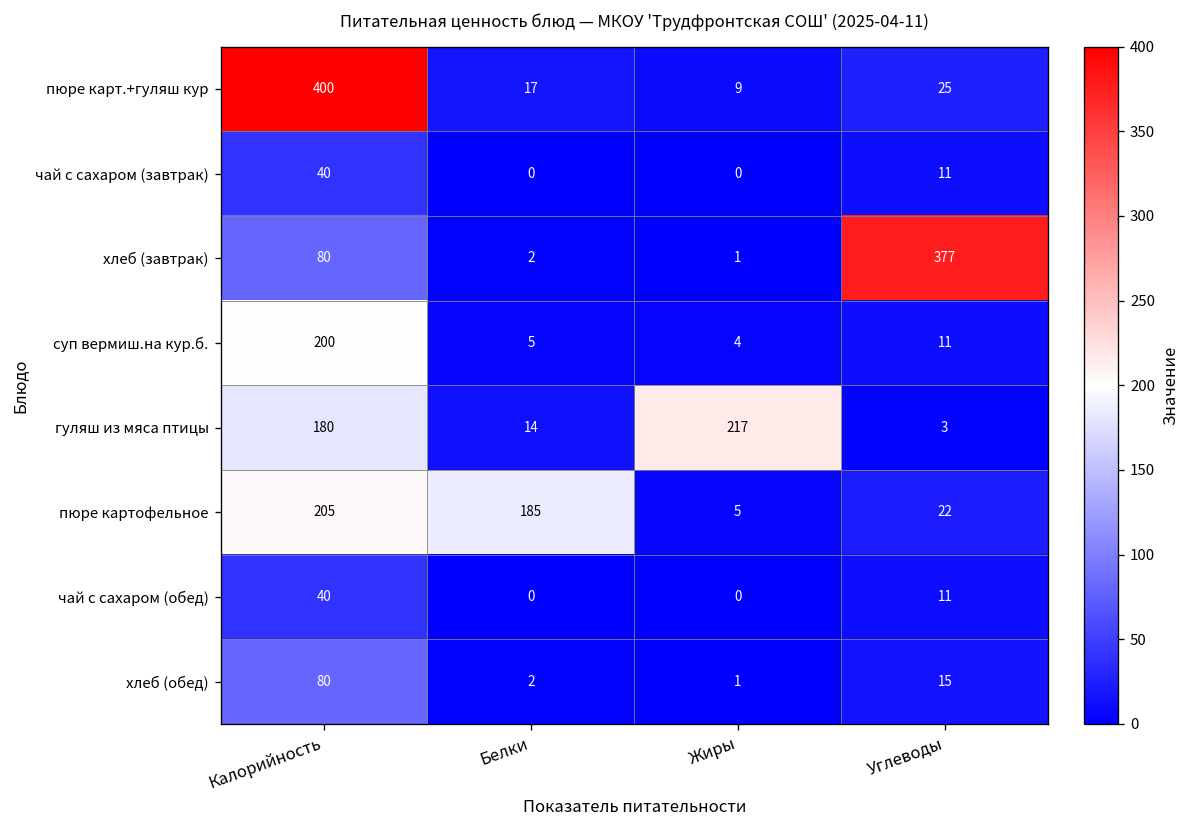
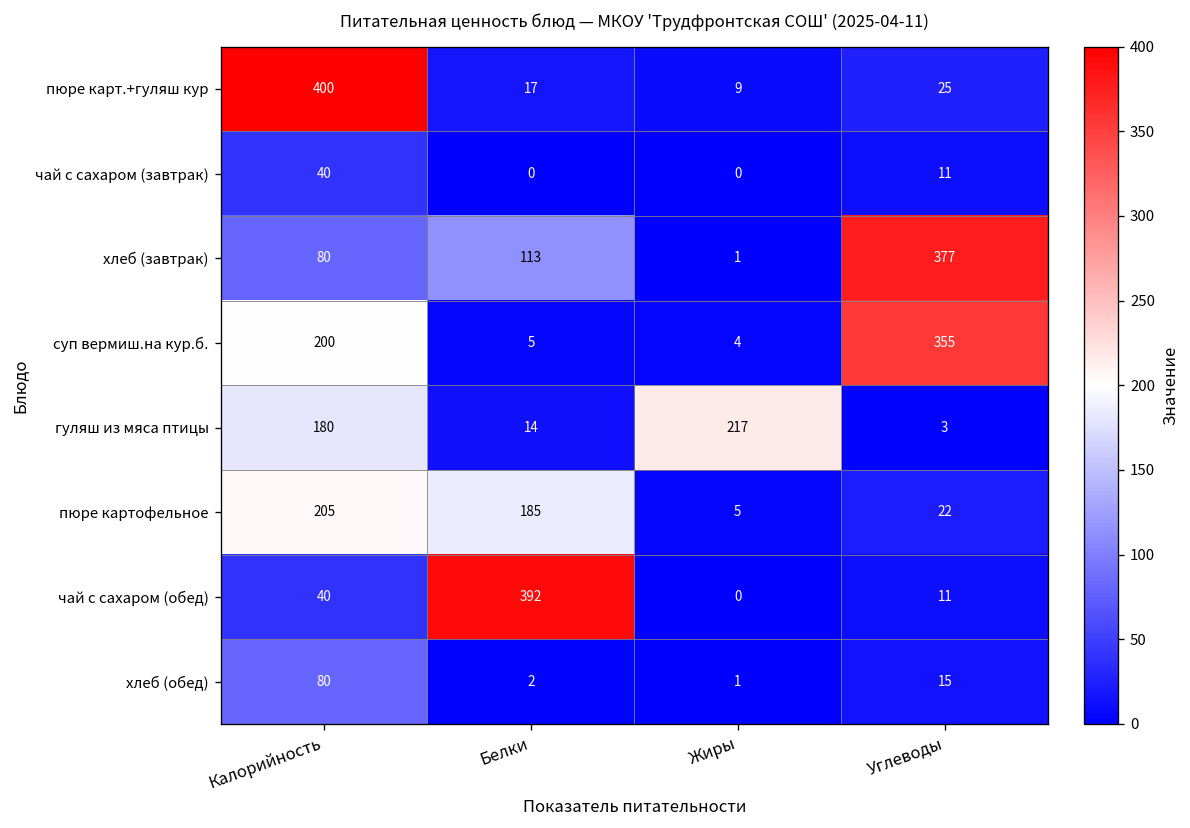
  {
    "пюре карт.+гуляш кур": {
      "Калорийность": 400,
      "Белки": 17,
      "Жиры": 9,
      "Углеводы": 25
    },
    "чай с сахаром (завтрак)": {
      "Калорийность": 40,
      "Белки": 0,
      "Жиры": 0,
      "Углеводы": 11
    },
    "хлеб (завтрак)": {
      "Калорийность": 80,
-     "Белки": 2,
+     "Белки": 113,
      "Жиры": 1,
      "Углеводы": 377
    },
    "суп вермиш.на кур.б.": {
      "Калорийность": 200,
      "Белки": 5,
      "Жиры": 4,
-     "Углеводы": 11
+     "Углеводы": 355
    },
    "гуляш из мяса птицы": {
      "Калорийность": 180,
      "Белки": 14,
      "Жиры": 217,
      "Углеводы": 3
    },
    "пюре картофельное": {
      "Калорийность": 205,
      "Белки": 185,
      "Жиры": 5,
      "Углеводы": 22
    },
    "чай с сахаром (обед)": {
      "Калорийность": 40,
-     "Белки": 0,
+     "Белки": 392,
      "Жиры": 0,
      "Углеводы": 11
    },
    "хлеб (обед)": {
      "Калорийность": 80,
      "Белки": 2,
      "Жиры": 1,
      "Углеводы": 15
    }
  }
